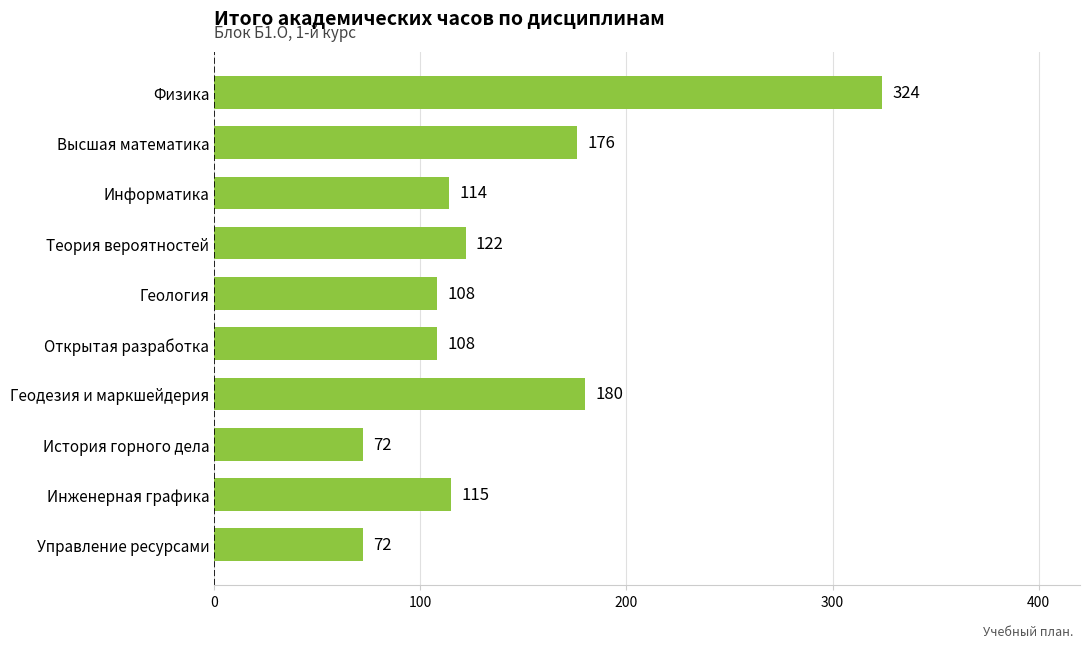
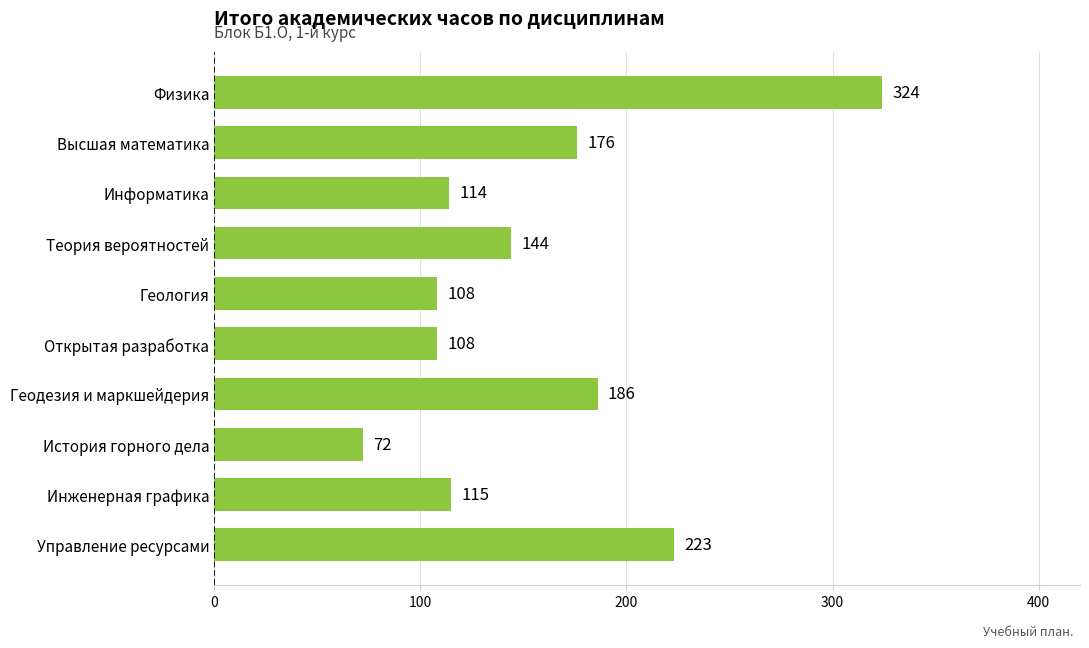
  {
    "Физика": 324,
    "Высшая математика": 176,
    "Информатика": 114,
-   "Теория вероятностей": 122,
+   "Теория вероятностей": 144,
    "Геология": 108,
    "Открытая разработка": 108,
-   "Геодезия и маркшейдерия": 180,
+   "Геодезия и маркшейдерия": 186,
    "История горного дела": 72,
    "Инженерная графика": 115,
-   "Управление ресурсами": 72
+   "Управление ресурсами": 223
  }
